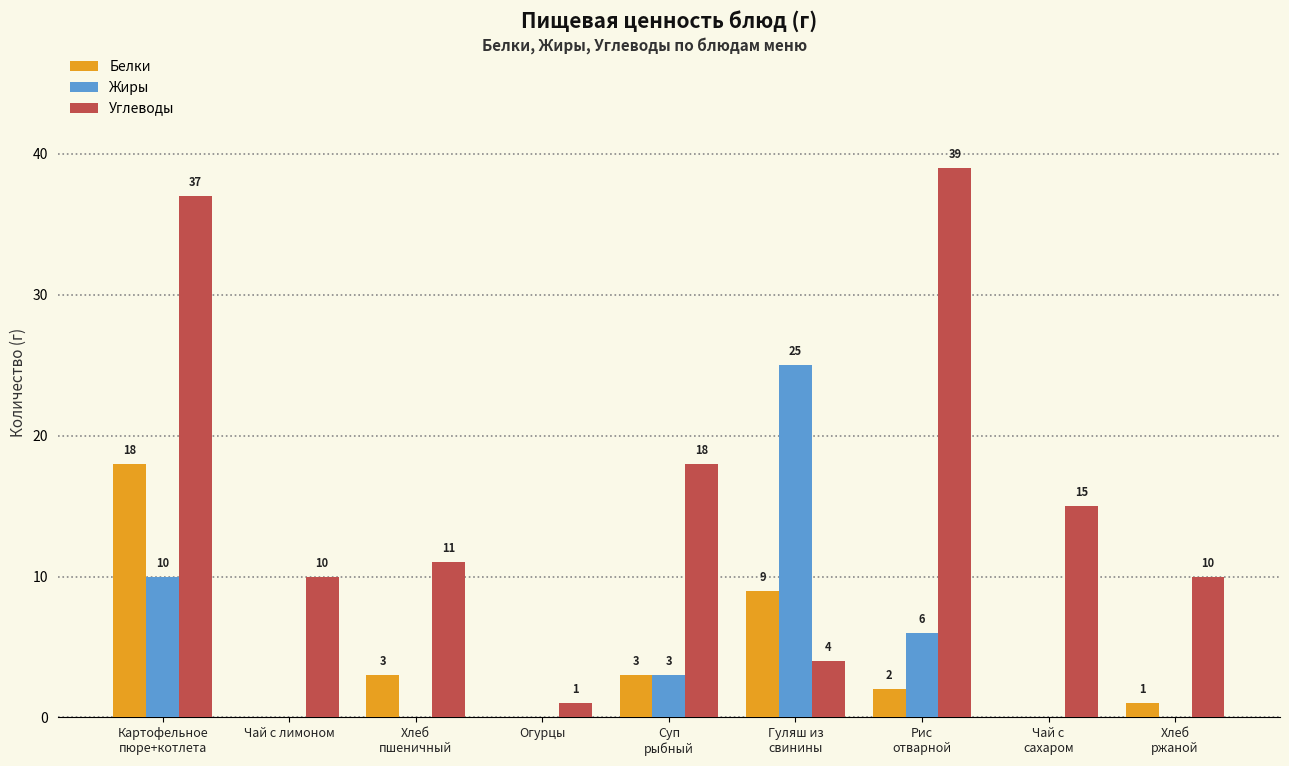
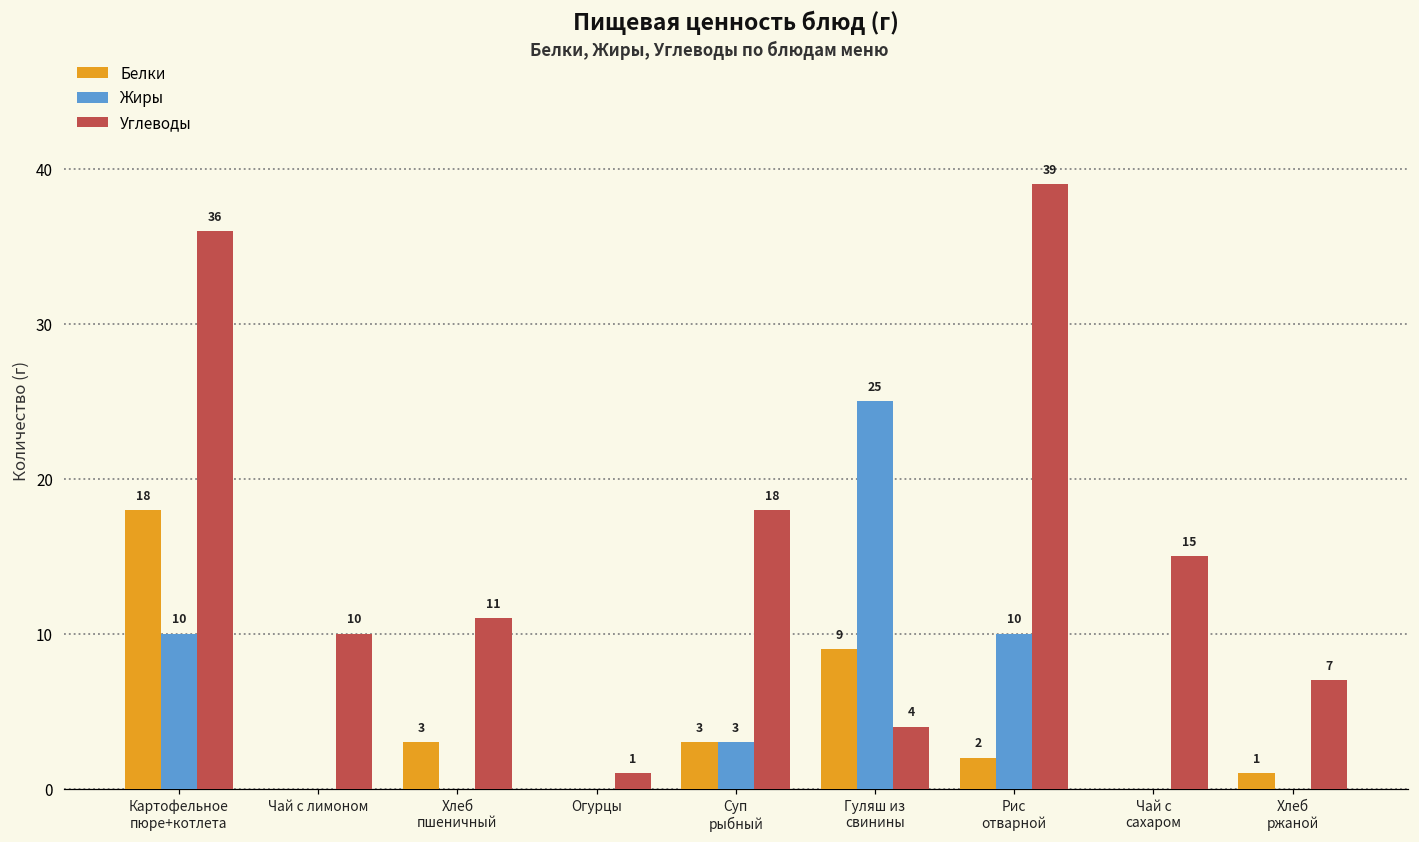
  {
    "Белки": {
      "Картофельное пюре+котлета": 18,
      "Хлеб пшеничный": 3,
      "Суп рыбный": 3,
      "Гуляш из свинины": 9,
      "Рис отварной": 2,
      "Хлеб ржаной": 1
    },
    "Жиры": {
      "Картофельное пюре+котлета": 10,
      "Суп рыбный": 3,
      "Гуляш из свинины": 25,
-     "Рис отварной": 6
+     "Рис отварной": 10
    },
    "Углеводы": {
-     "Картофельное пюре+котлета": 37,
+     "Картофельное пюре+котлета": 36,
      "Чай с лимоном": 10,
      "Хлеб пшеничный": 11,
      "Огурцы": 1,
      "Суп рыбный": 18,
      "Гуляш из свинины": 4,
      "Рис отварной": 39,
      "Чай с сахаром": 15,
-     "Хлеб ржаной": 10
+     "Хлеб ржаной": 7
    }
  }
